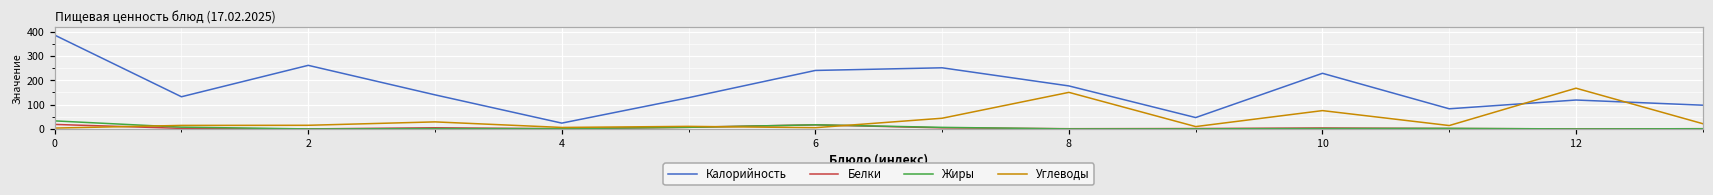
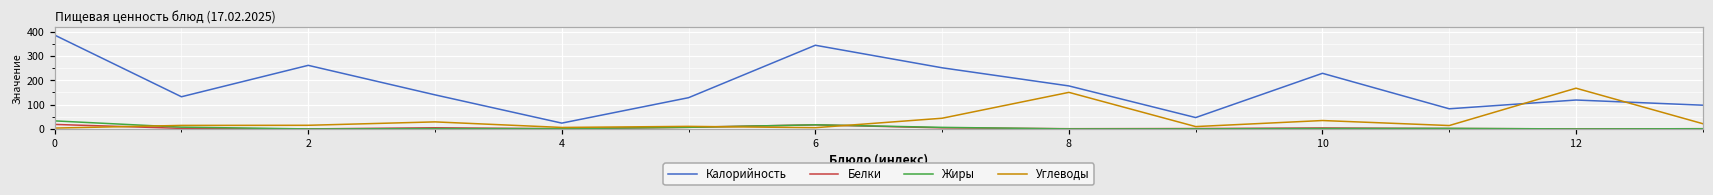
  {
    "Калорийность": {
      "0": 390,
      "2": 260,
      "4": 20,
-     "6": 240,
+     "6": 340,
      "8": 180,
      "10": 230,
      "12": 120
    },
    "Белки": {
      "0": 20
    },
    "Жиры": {
      "0": 30
    },
    "Углеводы": {
      "0": 0,
      "2": 20,
      "6": 10,
      "8": 150,
-     "10": 80,
+     "10": 30,
      "12": 170
    }
  }
